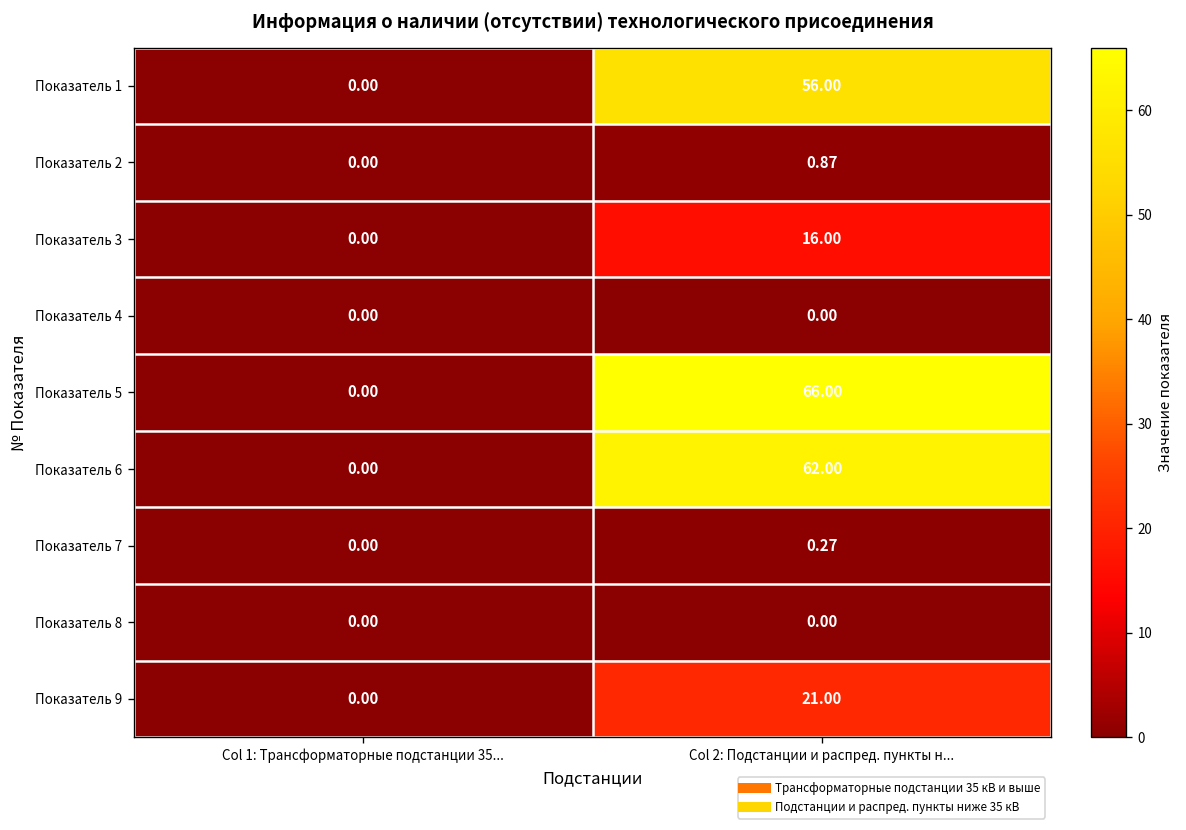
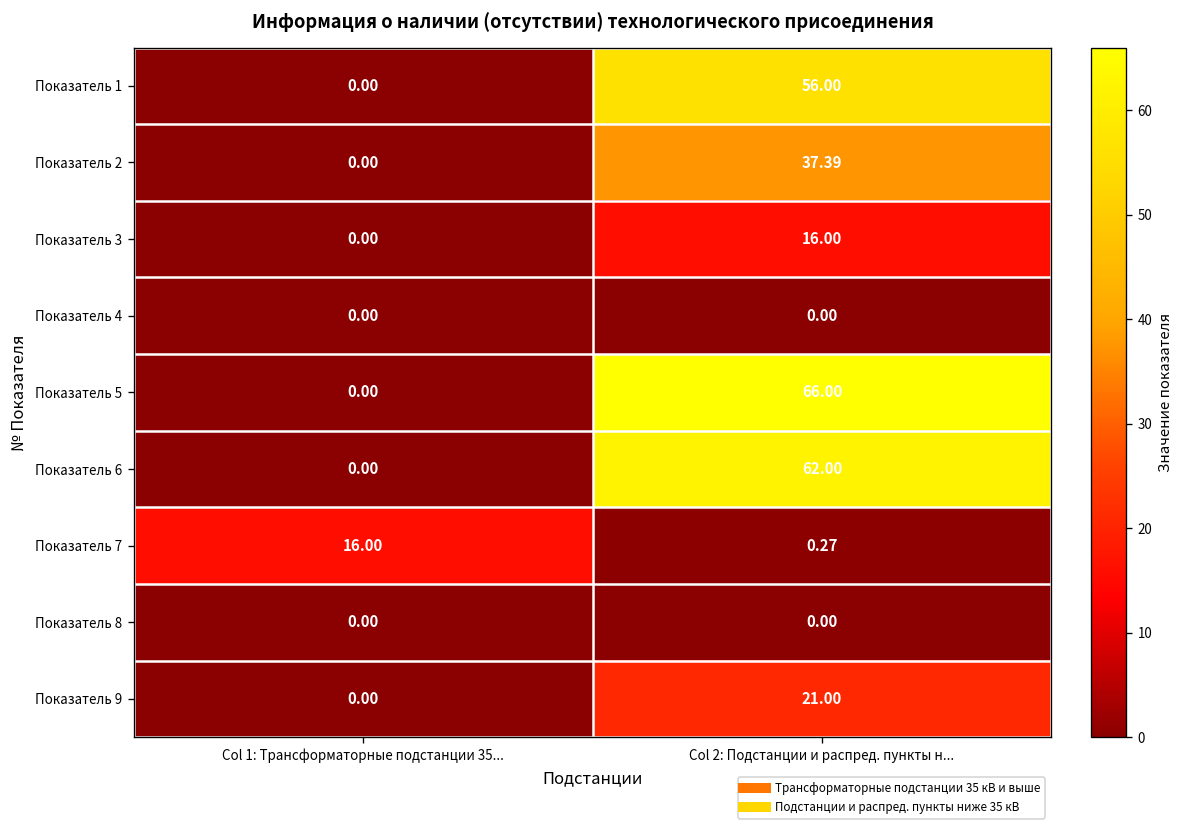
  {
    "Показатель 1": {
      "Col 1: Трансформаторные подстанции 35...": 0.00,
      "Col 2: Подстанции и распред. пункты н...": 56.00
    },
    "Показатель 2": {
      "Col 1: Трансформаторные подстанции 35...": 0.00,
-     "Col 2: Подстанции и распред. пункты н...": 0.87
+     "Col 2: Подстанции и распред. пункты н...": 37.39
    },
    "Показатель 3": {
      "Col 1: Трансформаторные подстанции 35...": 0.00,
      "Col 2: Подстанции и распред. пункты н...": 16.00
    },
    "Показатель 4": {
      "Col 1: Трансформаторные подстанции 35...": 0.00,
      "Col 2: Подстанции и распред. пункты н...": 0.00
    },
    "Показатель 5": {
      "Col 1: Трансформаторные подстанции 35...": 0.00,
      "Col 2: Подстанции и распред. пункты н...": 66.00
    },
    "Показатель 6": {
      "Col 1: Трансформаторные подстанции 35...": 0.00,
      "Col 2: Подстанции и распред. пункты н...": 62.00
    },
    "Показатель 7": {
-     "Col 1: Трансформаторные подстанции 35...": 0.00,
+     "Col 1: Трансформаторные подстанции 35...": 16.00,
      "Col 2: Подстанции и распред. пункты н...": 0.27
    },
    "Показатель 8": {
      "Col 1: Трансформаторные подстанции 35...": 0.00,
      "Col 2: Подстанции и распред. пункты н...": 0.00
    },
    "Показатель 9": {
      "Col 1: Трансформаторные подстанции 35...": 0.00,
      "Col 2: Подстанции и распред. пункты н...": 21.00
    }
  }
